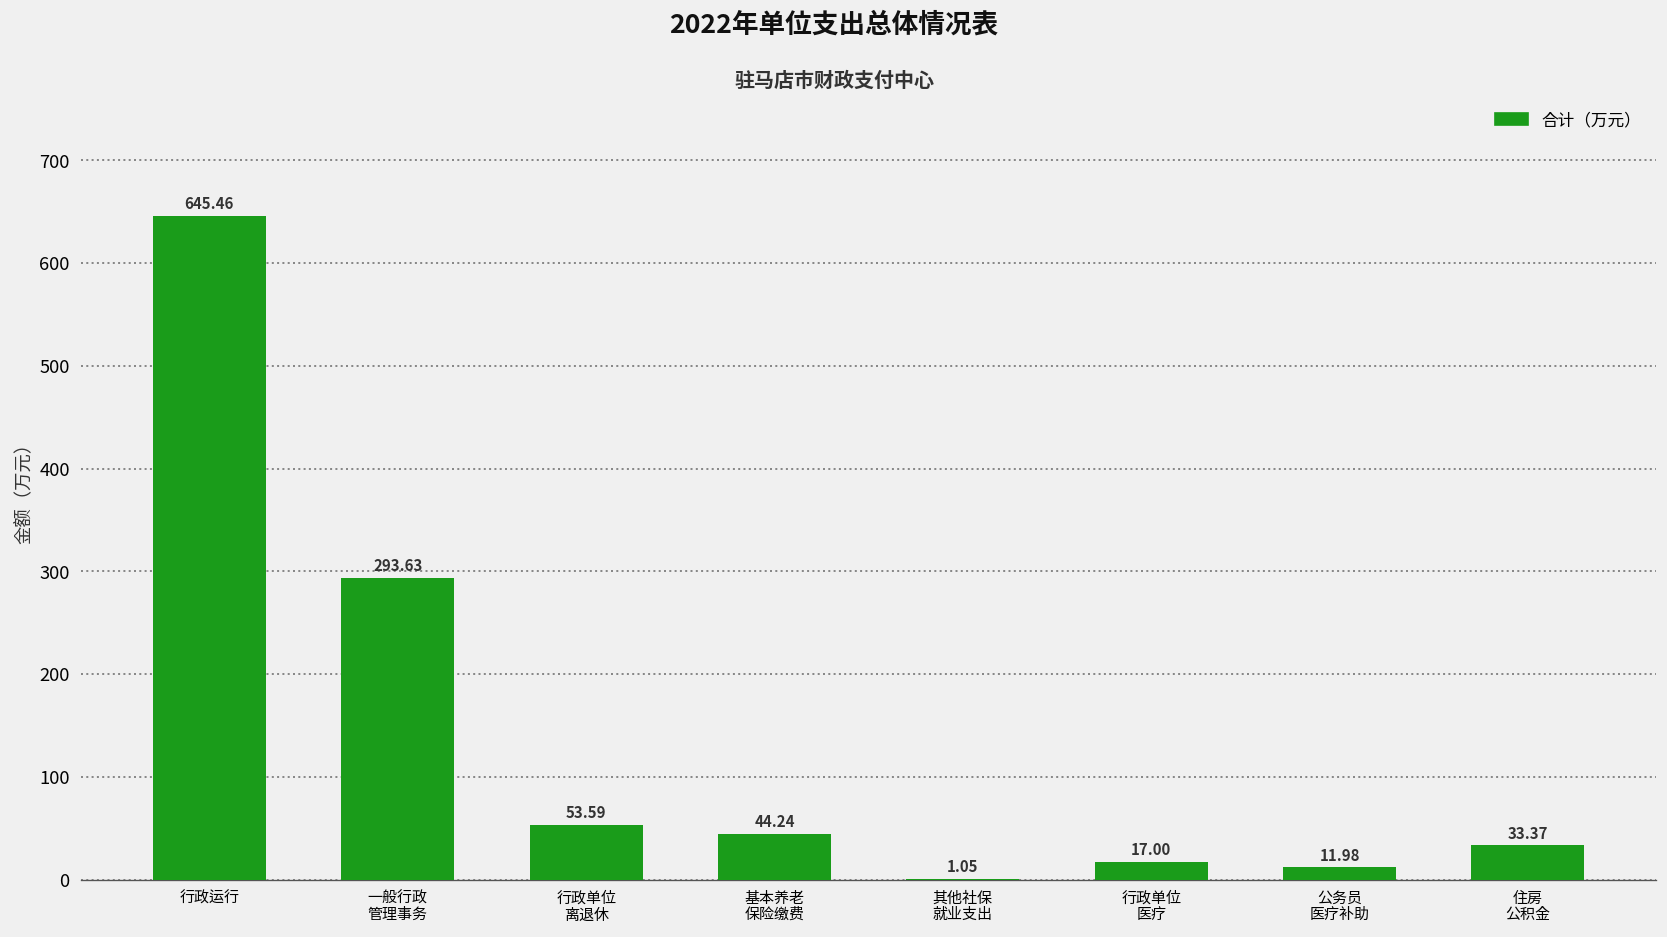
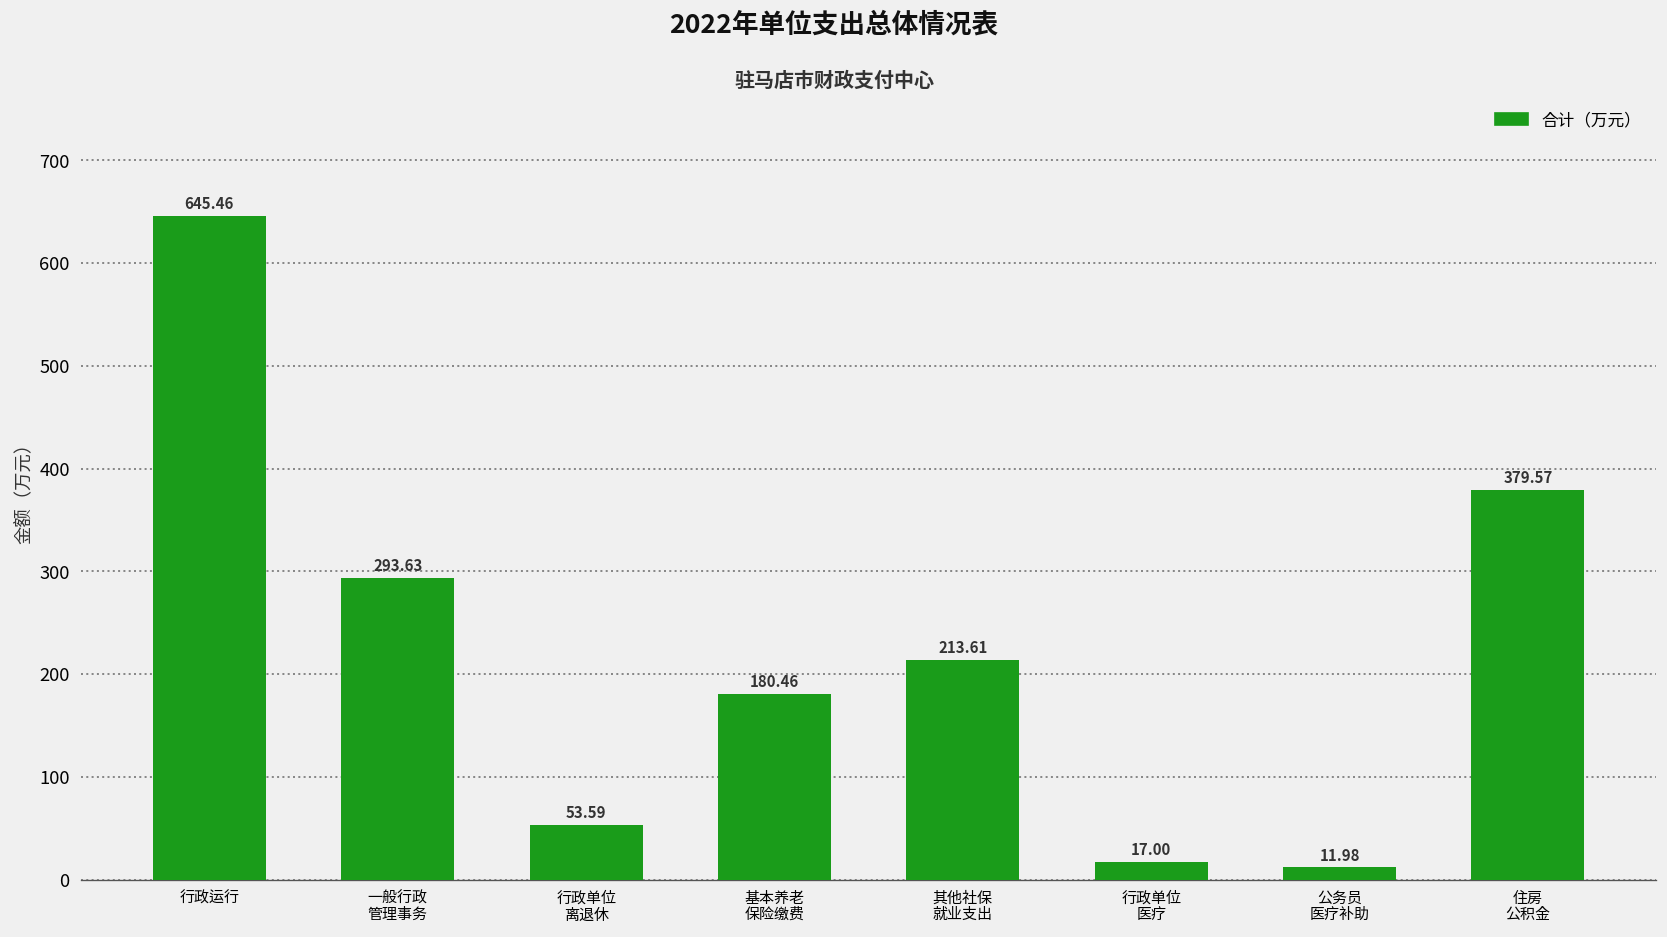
  {
    "行政运行": 645.46,
    "一般行政 管理事务": 293.63,
    "行政单位 离退休": 53.59,
-   "基本养老 保险缴费": 44.24,
-   "其他社保 就业支出": 1.05,
+   "基本养老 保险缴费": 180.46,
+   "其他社保 就业支出": 213.61,
    "行政单位 医疗": 17.00,
    "公务员 医疗补助": 11.98,
-   "住房 公积金": 33.37
+   "住房 公积金": 379.57
  }
